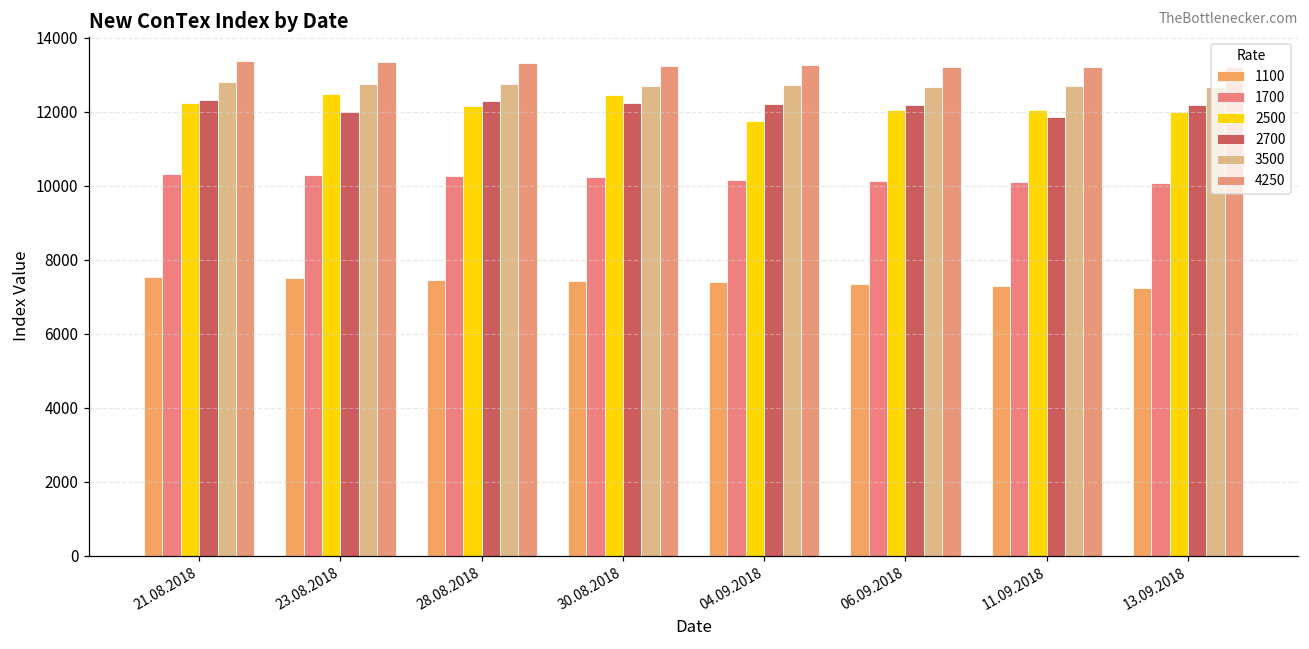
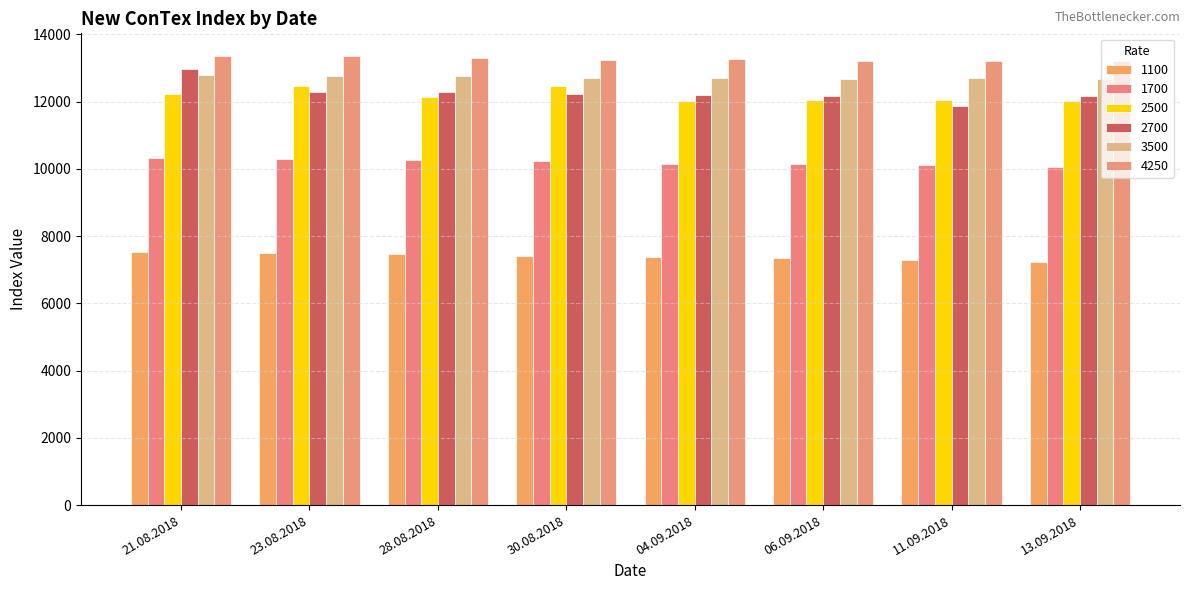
  {
    "2500": {
      "21.08.2018": 12200,
      "23.08.2018": 12500,
      "28.08.2018": 12200,
      "30.08.2018": 12500,
-     "04.09.2018": 11800,
+     "04.09.2018": 12000,
      "06.09.2018": 12000,
      "11.09.2018": 12000,
      "13.09.2018": 12000
    },
    "2700": {
-     "21.08.2018": 12300,
-     "23.08.2018": 12000,
+     "21.08.2018": 13000,
+     "23.08.2018": 12300,
      "28.08.2018": 12300,
      "30.08.2018": 12200,
      "04.09.2018": 12200,
      "06.09.2018": 12200,
      "11.09.2018": 11900,
      "13.09.2018": 12200
    }
  }
